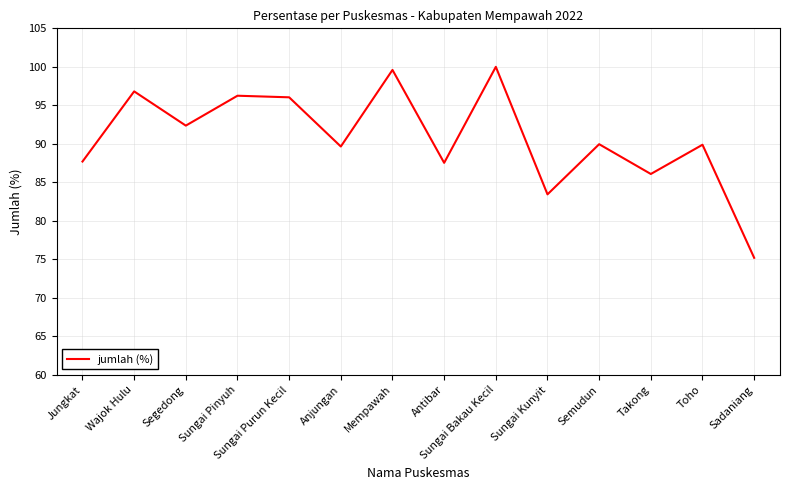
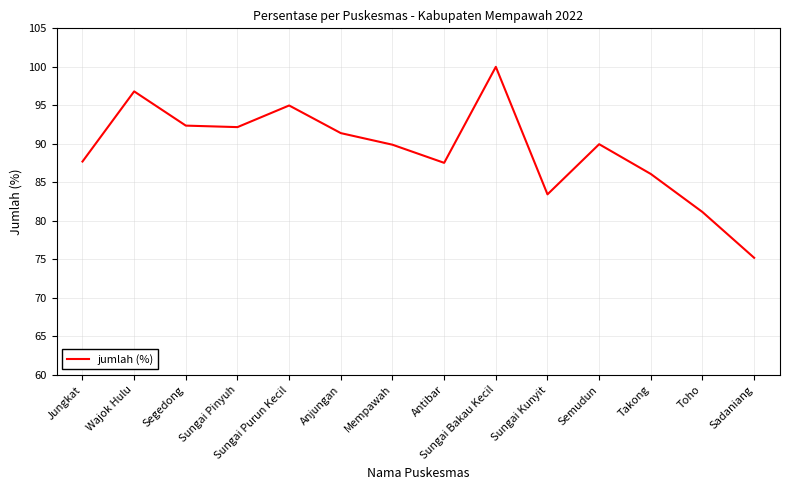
  {
    "Jungkat": 88,
    "Wajok Hulu": 97,
    "Segedong": 92,
-   "Sungai Pinyuh": 96,
-   "Sungai Purun Kecil": 96,
-   "Anjungan": 90,
-   "Mempawah": 100,
+   "Sungai Pinyuh": 92,
+   "Sungai Purun Kecil": 95,
+   "Anjungan": 91,
+   "Mempawah": 90,
    "Antibar": 88,
    "Sungai Bakau Kecil": 100,
    "Sungai Kunyit": 83,
    "Semudun": 90,
    "Takong": 86,
-   "Toho": 90,
+   "Toho": 81,
    "Sadaniang": 75
  }
